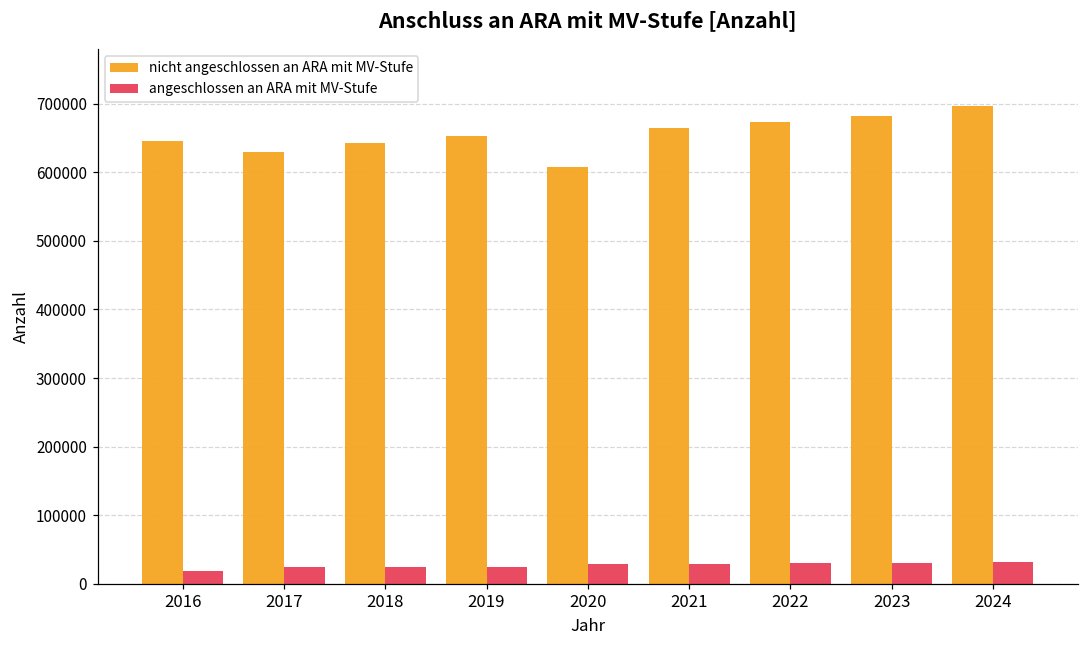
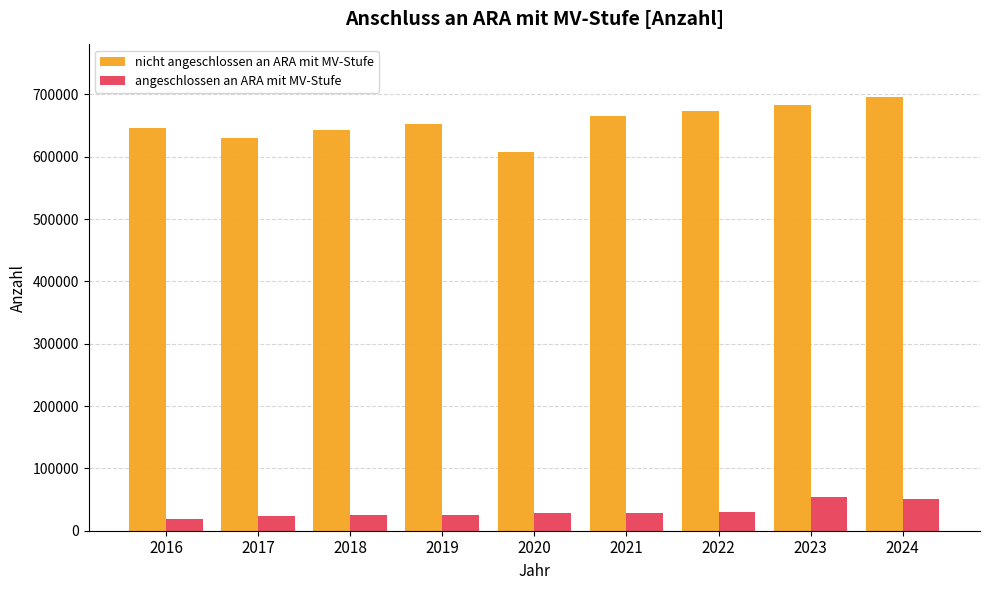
  {
    "nicht angeschlossen an ARA mit MV-Stufe": {
      "2016": 650000,
      "2017": 630000,
      "2018": 640000,
      "2019": 650000,
      "2020": 610000,
      "2021": 660000,
      "2022": 670000,
      "2023": 680000,
      "2024": 700000
    },
    "angeschlossen an ARA mit MV-Stufe": {
      "2016": 20000,
      "2017": 20000,
      "2018": 20000,
      "2019": 30000,
      "2020": 30000,
      "2021": 30000,
      "2022": 30000,
-     "2023": 30000,
-     "2024": 30000
+     "2023": 50000,
+     "2024": 50000
    }
  }
